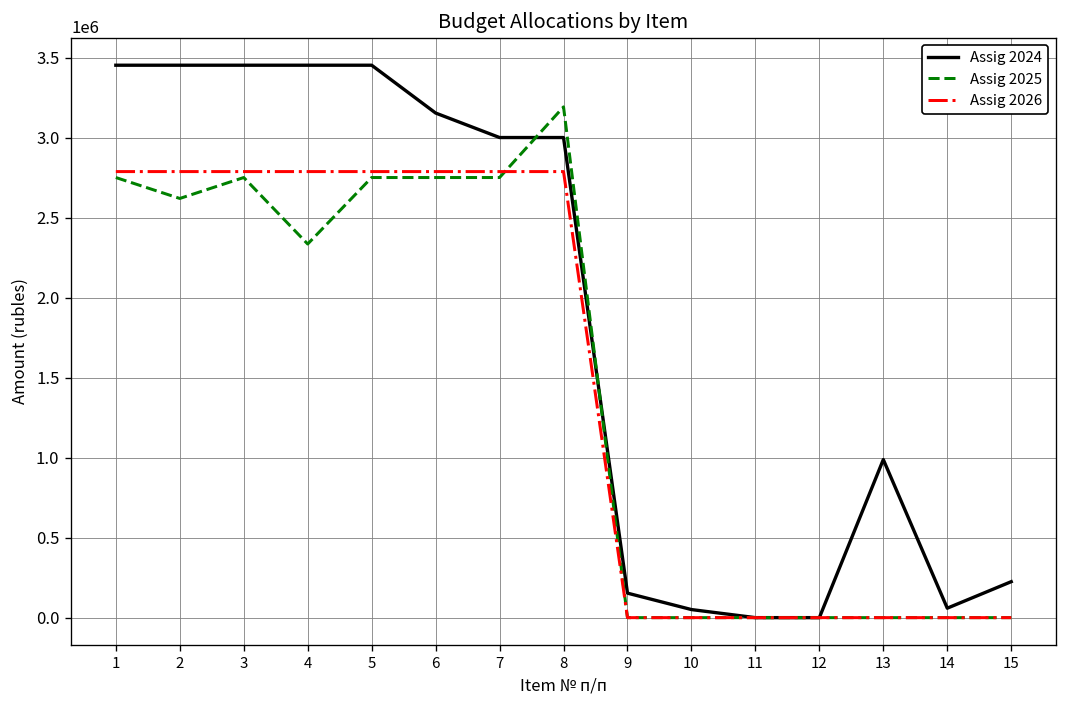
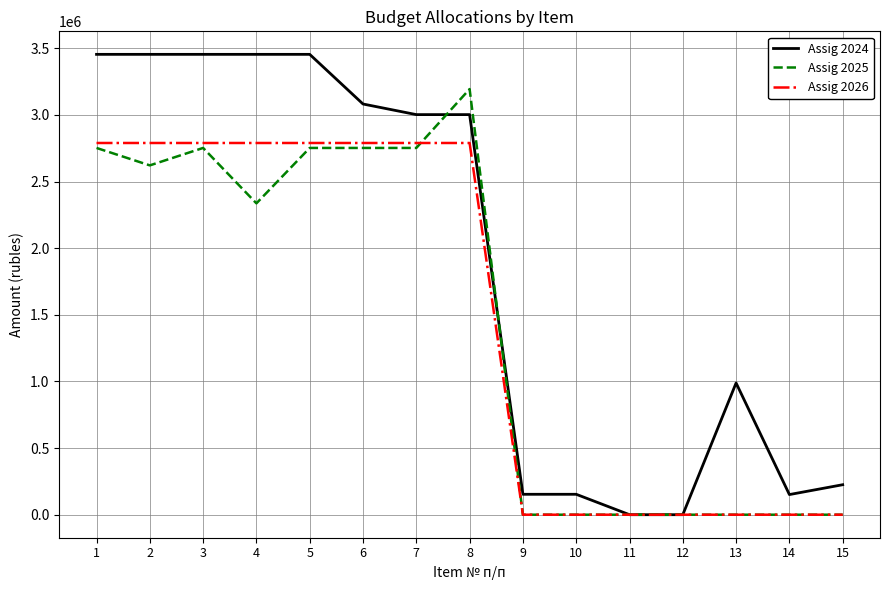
  {
    "Assig 2024": {
      "1": 3450000,
      "2": 3450000,
      "3": 3450000,
      "4": 3450000,
      "5": 3450000,
-     "6": 3160000,
+     "6": 3080000,
      "7": 3000000,
      "8": 3000000,
      "9": 150000,
-     "10": 50000,
+     "10": 150000,
      "13": 990000,
-     "14": 60000,
+     "14": 150000,
      "15": 220000
    },
    "Assig 2025": {
      "1": 2750000,
      "2": 2620000,
      "3": 2750000,
      "4": 2340000,
      "5": 2750000,
      "6": 2750000,
      "7": 2750000,
      "8": 3190000
    },
    "Assig 2026": {
      "1": 2790000,
      "2": 2790000,
      "3": 2790000,
      "4": 2790000,
      "5": 2790000,
      "6": 2790000,
      "7": 2790000,
      "8": 2790000
    }
  }
